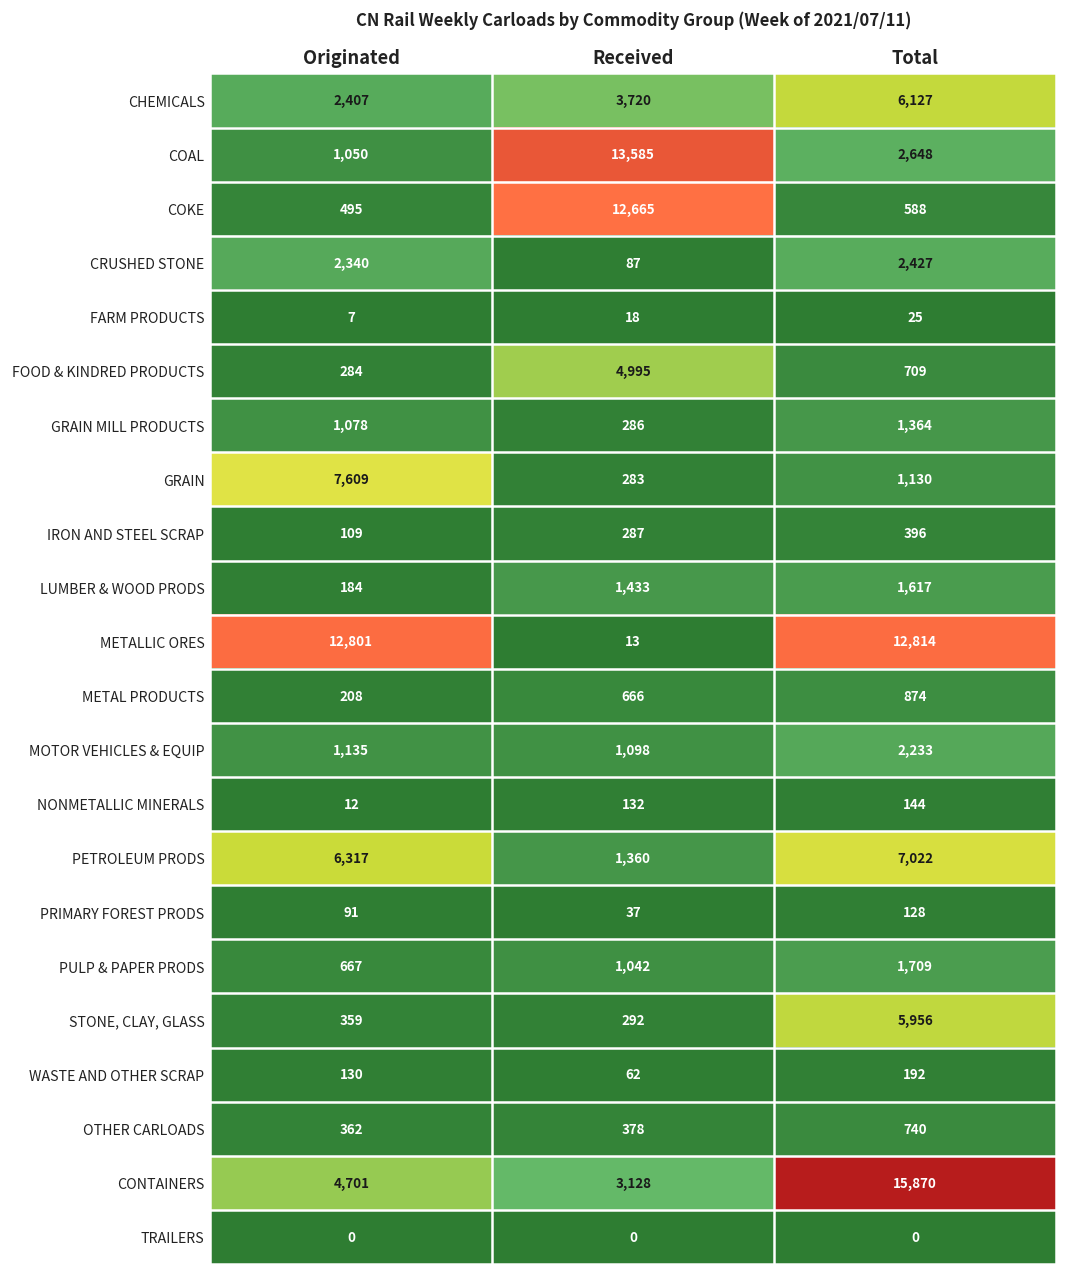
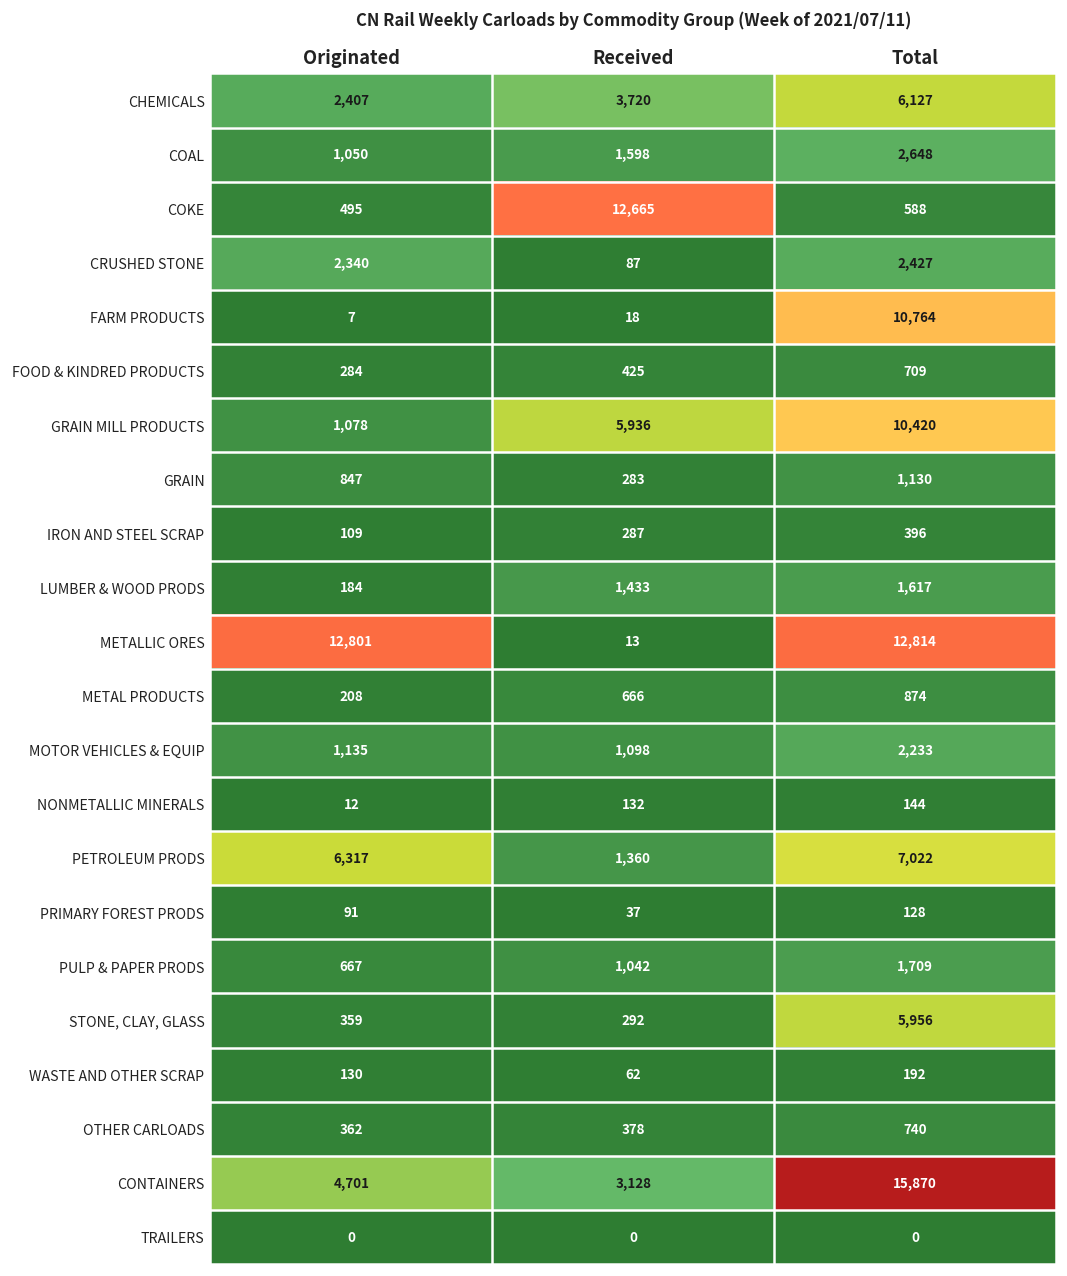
  {
    "CHEMICALS": {
      "Originated": "2,407",
      "Received": "3,720",
      "Total": "6,127"
    },
    "COAL": {
      "Originated": "1,050",
-     "Received": "13,585",
+     "Received": "1,598",
      "Total": "2,648"
    },
    "COKE": {
      "Originated": "495",
      "Received": "12,665",
      "Total": "588"
    },
    "CRUSHED STONE": {
      "Originated": "2,340",
      "Received": "87",
      "Total": "2,427"
    },
    "FARM PRODUCTS": {
      "Originated": "7",
      "Received": "18",
-     "Total": "25"
+     "Total": "10,764"
    },
    "FOOD & KINDRED PRODUCTS": {
      "Originated": "284",
-     "Received": "4,995",
+     "Received": "425",
      "Total": "709"
    },
    "GRAIN MILL PRODUCTS": {
      "Originated": "1,078",
-     "Received": "286",
-     "Total": "1,364"
+     "Received": "5,936",
+     "Total": "10,420"
    },
    "GRAIN": {
-     "Originated": "7,609",
+     "Originated": "847",
      "Received": "283",
      "Total": "1,130"
    },
    "IRON AND STEEL SCRAP": {
      "Originated": "109",
      "Received": "287",
      "Total": "396"
    },
    "LUMBER & WOOD PRODS": {
      "Originated": "184",
      "Received": "1,433",
      "Total": "1,617"
    },
    "METALLIC ORES": {
      "Originated": "12,801",
      "Received": "13",
      "Total": "12,814"
    },
    "METAL PRODUCTS": {
      "Originated": "208",
      "Received": "666",
      "Total": "874"
    },
    "MOTOR VEHICLES & EQUIP": {
      "Originated": "1,135",
      "Received": "1,098",
      "Total": "2,233"
    },
    "NONMETALLIC MINERALS": {
      "Originated": "12",
      "Received": "132",
      "Total": "144"
    },
    "PETROLEUM PRODS": {
      "Originated": "6,317",
      "Received": "1,360",
      "Total": "7,022"
    },
    "PRIMARY FOREST PRODS": {
      "Originated": "91",
      "Received": "37",
      "Total": "128"
    },
    "PULP & PAPER PRODS": {
      "Originated": "667",
      "Received": "1,042",
      "Total": "1,709"
    },
    "STONE, CLAY, GLASS": {
      "Originated": "359",
      "Received": "292",
      "Total": "5,956"
    },
    "WASTE AND OTHER SCRAP": {
      "Originated": "130",
      "Received": "62",
      "Total": "192"
    },
    "OTHER CARLOADS": {
      "Originated": "362",
      "Received": "378",
      "Total": "740"
    },
    "CONTAINERS": {
      "Originated": "4,701",
      "Received": "3,128",
      "Total": "15,870"
    },
    "TRAILERS": {
      "Originated": "0",
      "Received": "0",
      "Total": "0"
    }
  }
